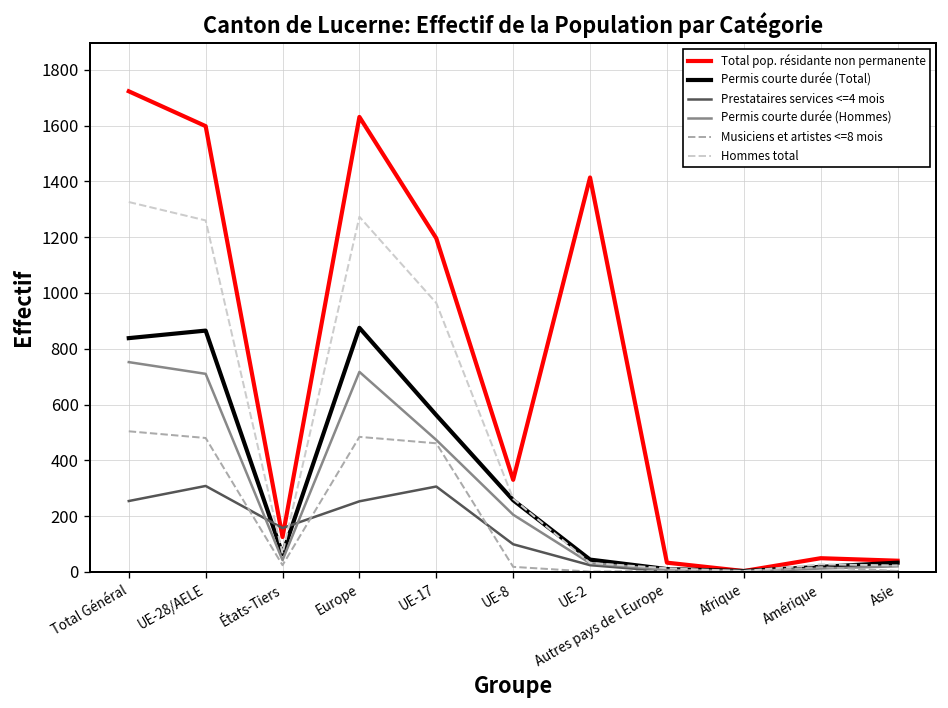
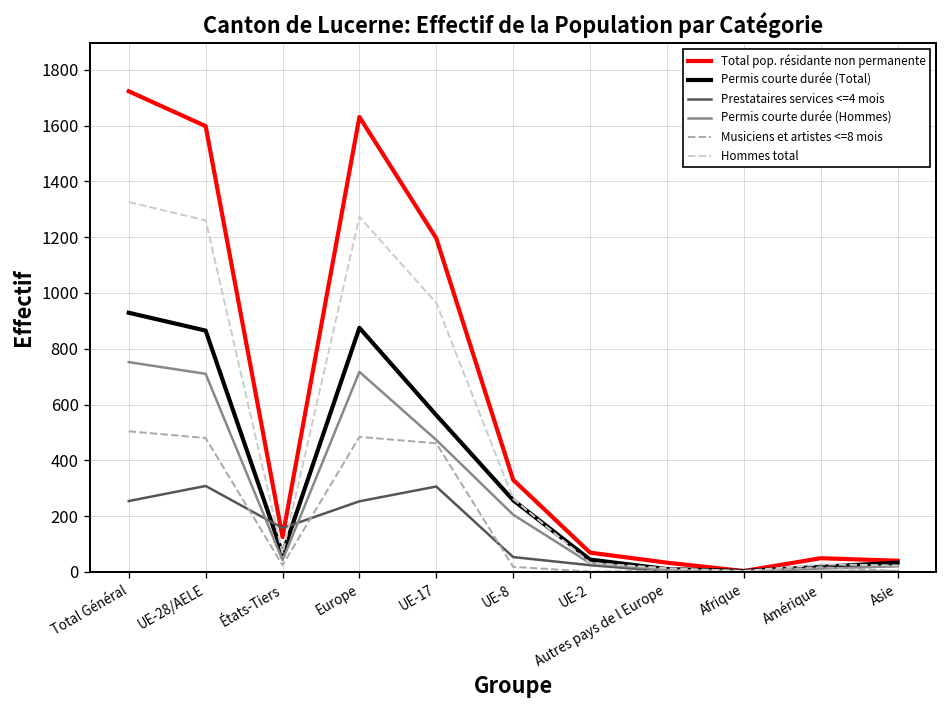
  {
    "Total pop. résidante non permanente": {
      "Total Général": 1720,
      "UE-28/AELE": 1600,
      "États-Tiers": 130,
      "Europe": 1630,
      "UE-17": 1200,
      "UE-8": 330,
-     "UE-2": 1410,
+     "UE-2": 70,
      "Autres pays de l Europe": 30,
      "Amérique": 50
    },
    "Permis courte durée (Total)": {
-     "Total Général": 840,
+     "Total Général": 930,
      "UE-28/AELE": 870,
      "Europe": 880,
      "UE-17": 560,
      "UE-2": 40
    },
    "Prestataires services <=4 mois": {
      "Total Général": 250,
      "UE-28/AELE": 310,
      "États-Tiers": 160,
      "Europe": 250,
      "UE-17": 310,
-     "UE-8": 100,
+     "UE-8": 50,
      "Amérique": 0
    }
  }
